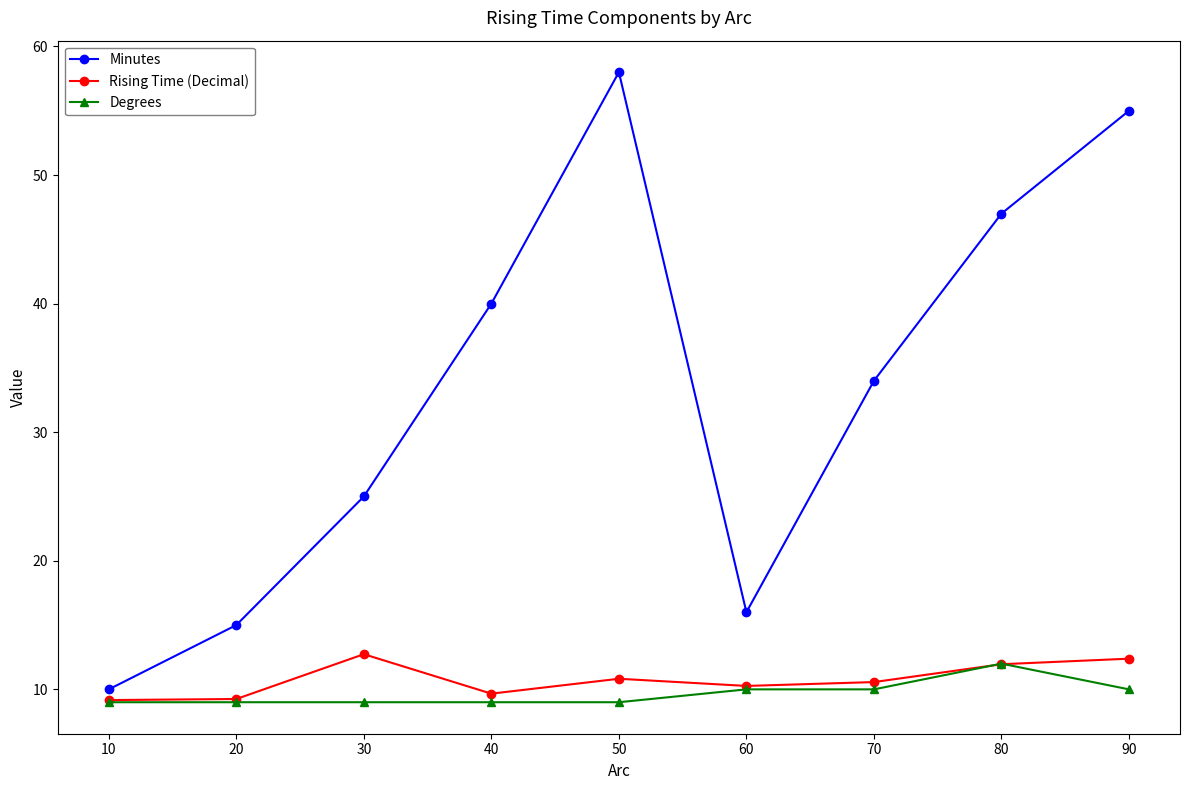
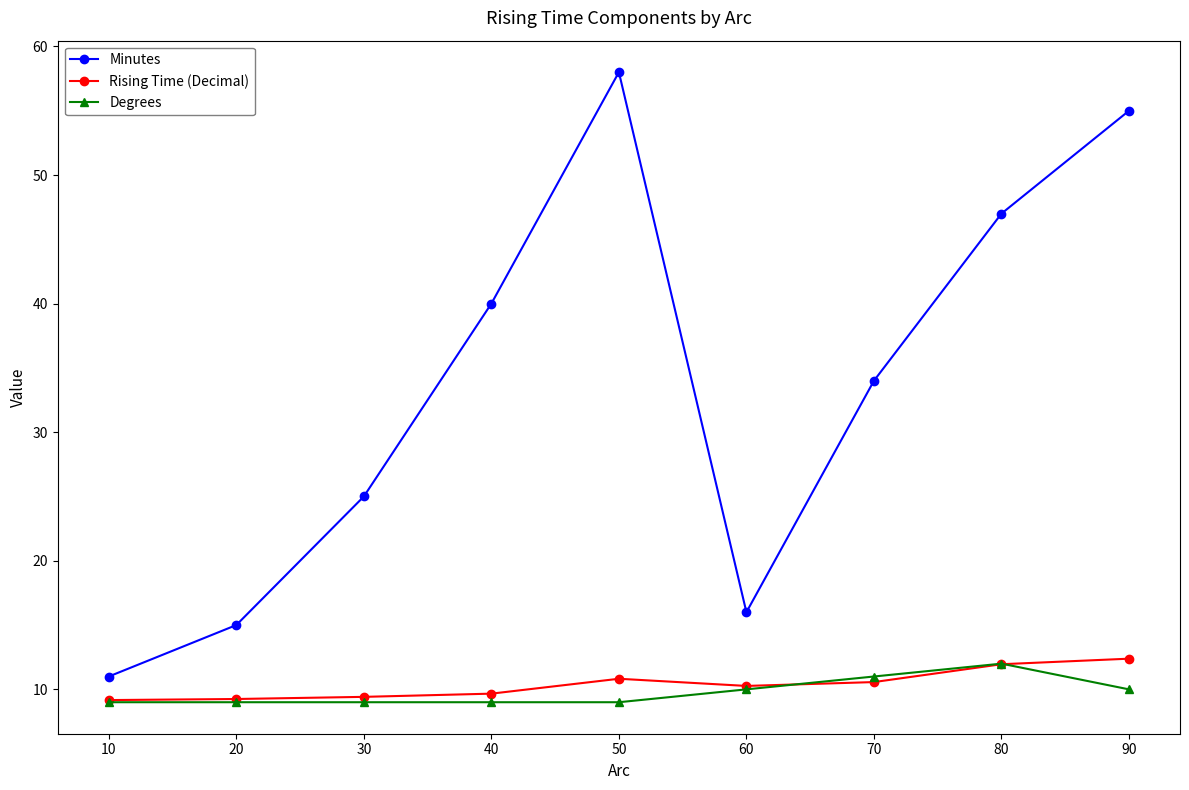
  {
    "Minutes": {
-     "10": 10,
+     "10": 11,
      "20": 15,
      "30": 25,
      "40": 40,
      "50": 58,
      "60": 16,
      "70": 34,
      "80": 47,
      "90": 55
    },
    "Rising Time (Decimal)": {
      "20": 9.3,
-     "30": 12.7,
+     "30": 9.4,
      "40": 9.7,
      "50": 10.8,
      "60": 10.3,
      "70": 10.6,
      "90": 12.4
    },
    "Degrees": {
      "20": 9,
      "30": 9,
      "40": 9,
      "50": 9,
      "60": 10,
-     "70": 10,
+     "70": 11,
      "90": 10
    }
  }
